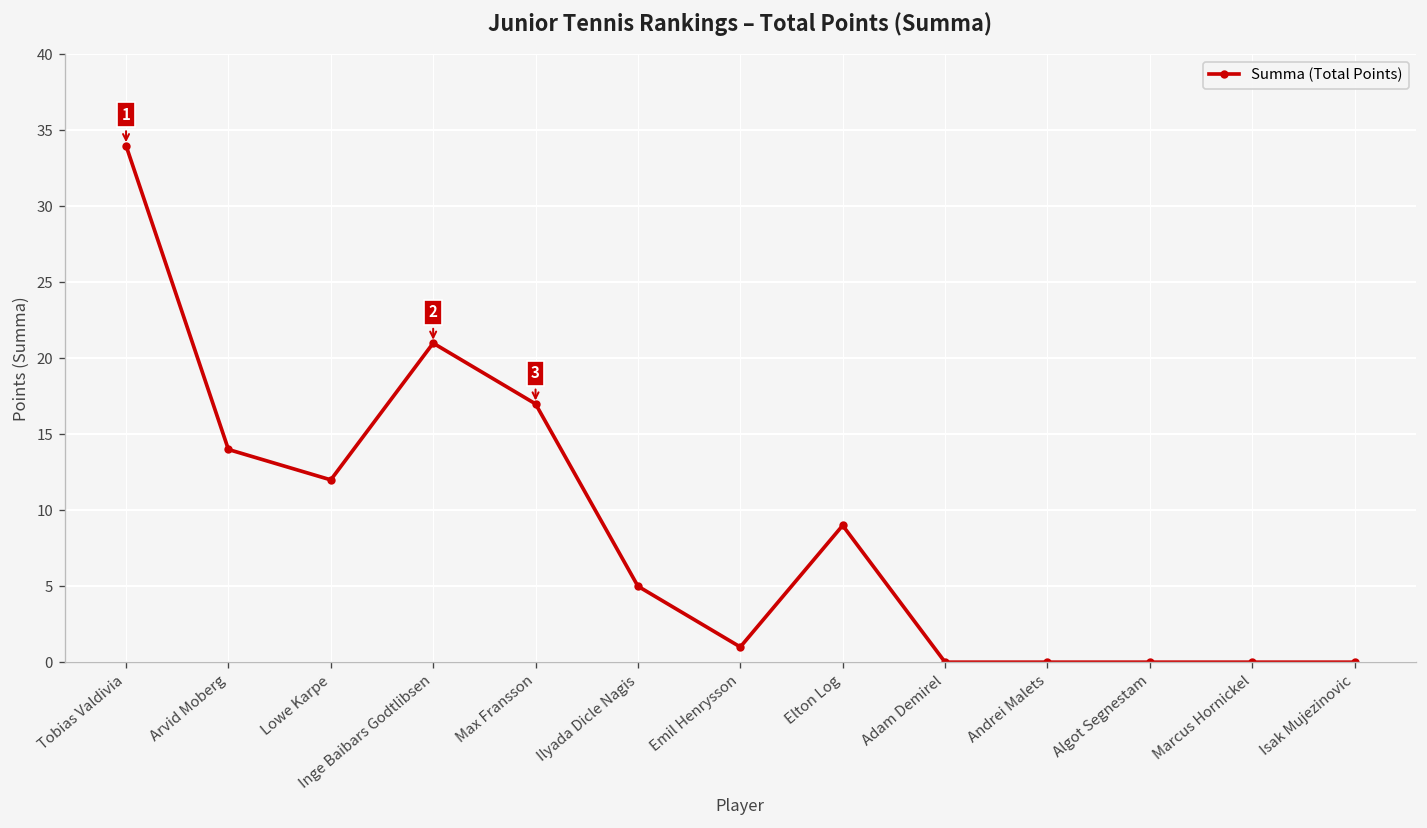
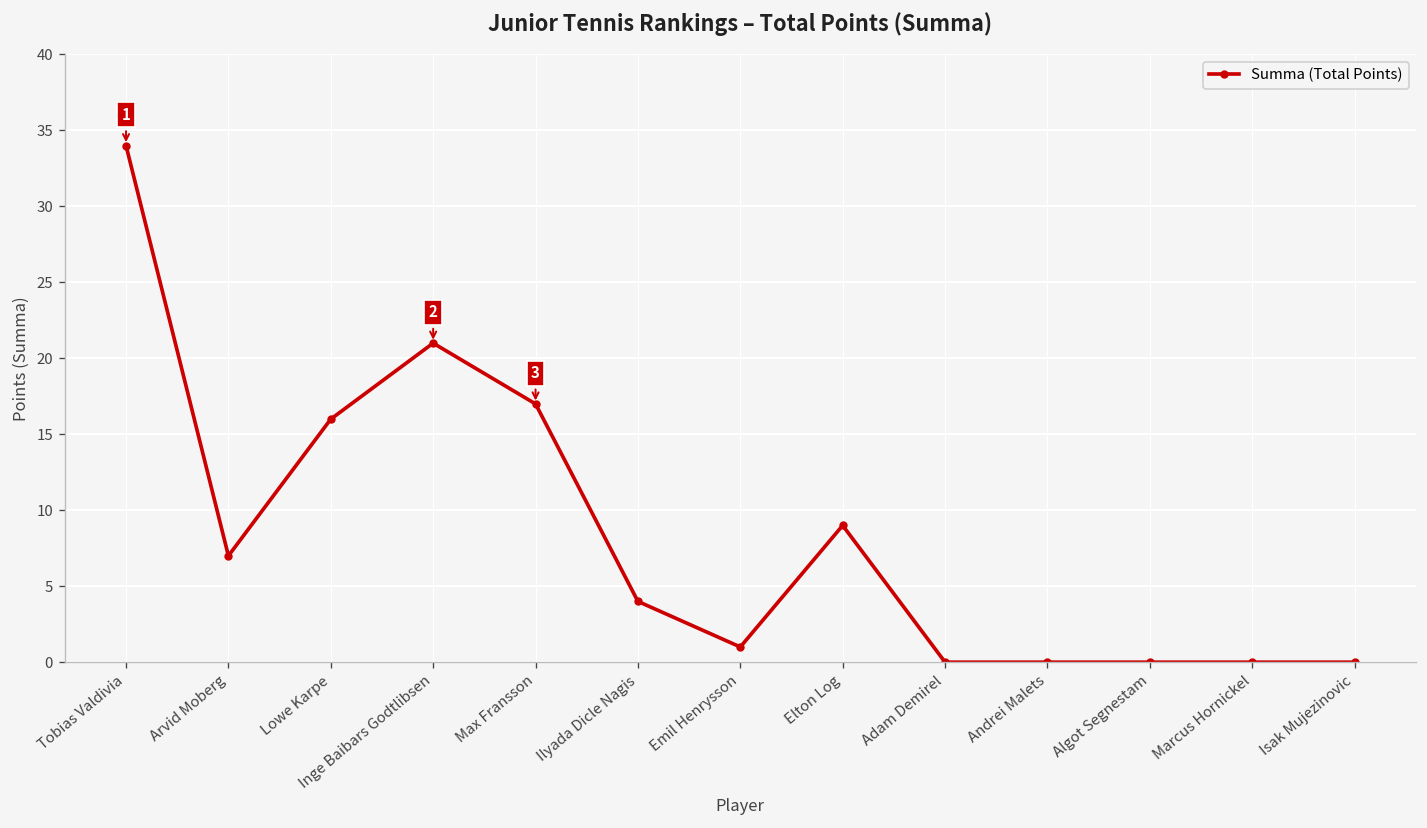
  {
-   "Arvid Moberg": 14,
-   "Lowe Karpe": 12,
-   "Ilyada Dicle Nagis": 5,
+   "Arvid Moberg": 7,
+   "Lowe Karpe": 16,
+   "Ilyada Dicle Nagis": 4,
    "Emil Henrysson": 1,
    "Elton Log": 9,
    "Adam Demirel": 0,
    "Andrei Malets": 0,
    "Algot Segnestam": 0,
    "Marcus Hornickel": 0,
    "Isak Mujezinovic": 0
  }
